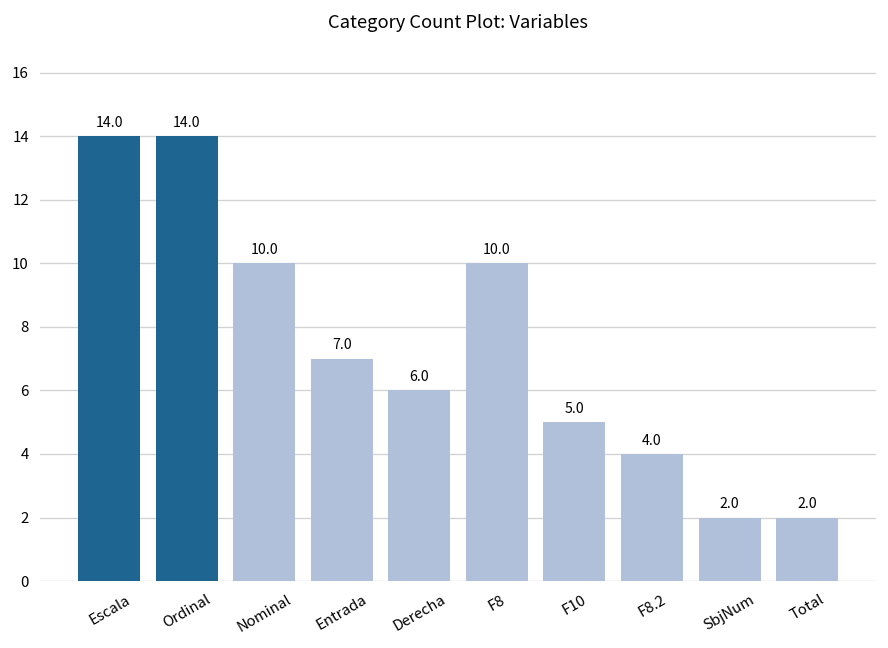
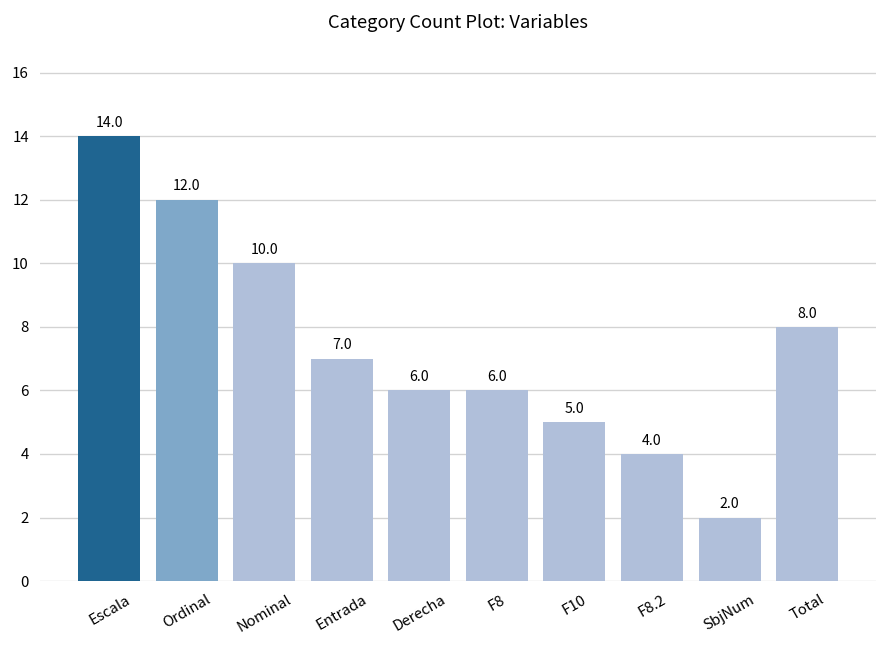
  {
    "Escala": 14.0,
-   "Ordinal": 14.0,
+   "Ordinal": 12.0,
    "Nominal": 10.0,
    "Entrada": 7.0,
    "Derecha": 6.0,
-   "F8": 10.0,
+   "F8": 6.0,
    "F10": 5.0,
    "F8.2": 4.0,
    "SbjNum": 2.0,
-   "Total": 2.0
+   "Total": 8.0
  }
